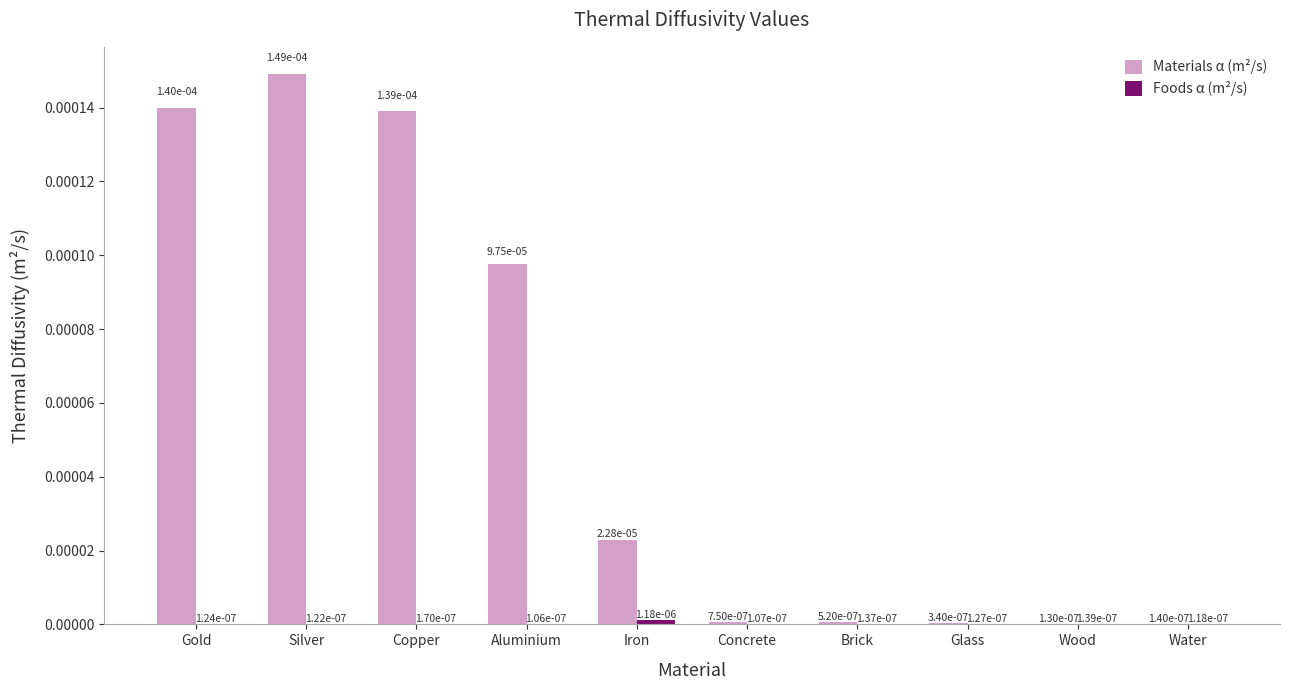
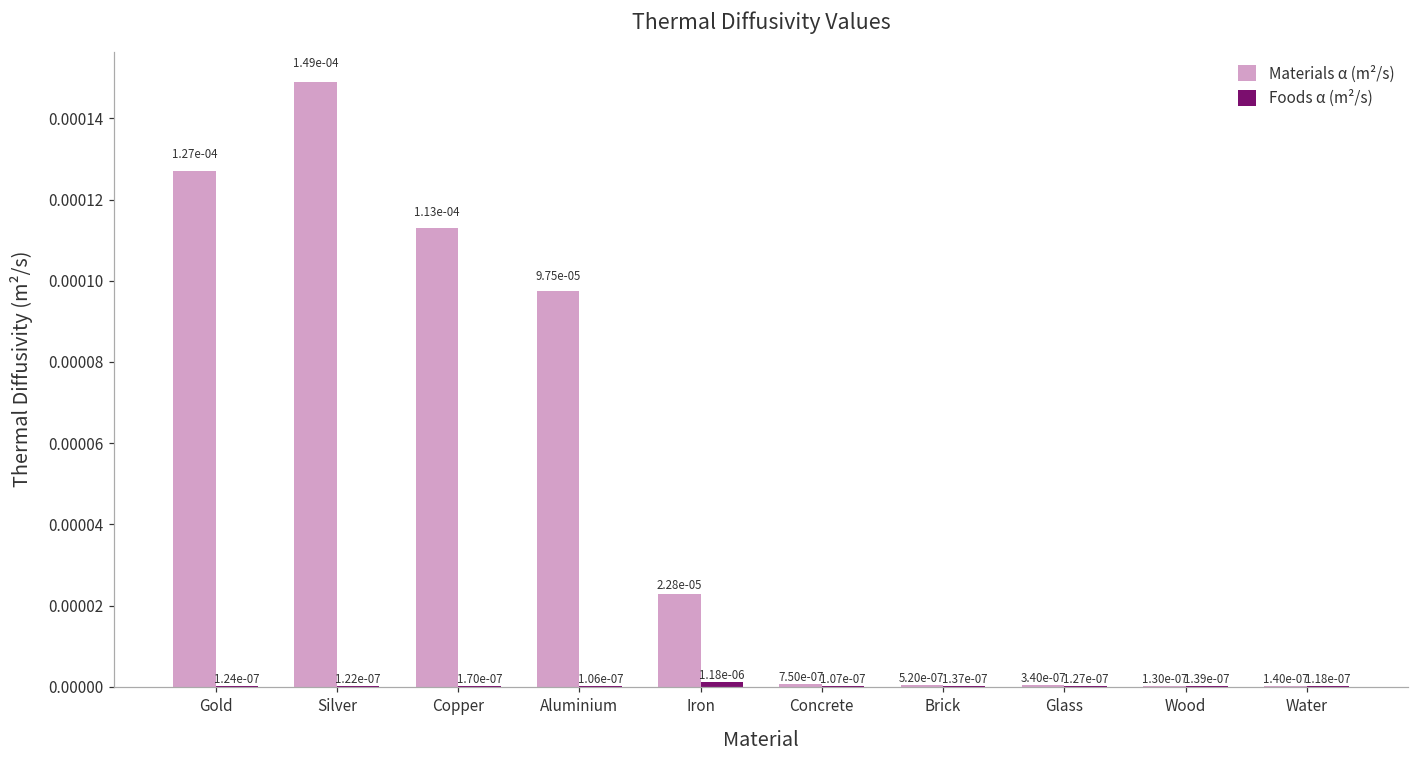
  {
    "Materials α (m²/s)": {
-     "Gold": "1.40e-04",
+     "Gold": "1.27e-04",
      "Silver": "1.49e-04",
-     "Copper": "1.39e-04",
+     "Copper": "1.13e-04",
      "Aluminium": "9.75e-05",
      "Iron": "2.28e-05",
      "Concrete": "7.50e-07",
      "Brick": "5.20e-07",
      "Glass": "3.40e-07",
      "Wood": "1.30e-07",
      "Water": "1.40e-07"
    },
    "Foods α (m²/s)": {
      "Gold": "1.24e-07",
      "Silver": "1.22e-07",
      "Copper": "1.70e-07",
      "Aluminium": "1.06e-07",
      "Iron": "1.18e-06",
      "Concrete": "1.07e-07",
      "Brick": "1.37e-07",
      "Glass": "1.27e-07",
      "Wood": "1.39e-07",
      "Water": "1.18e-07"
    }
  }
